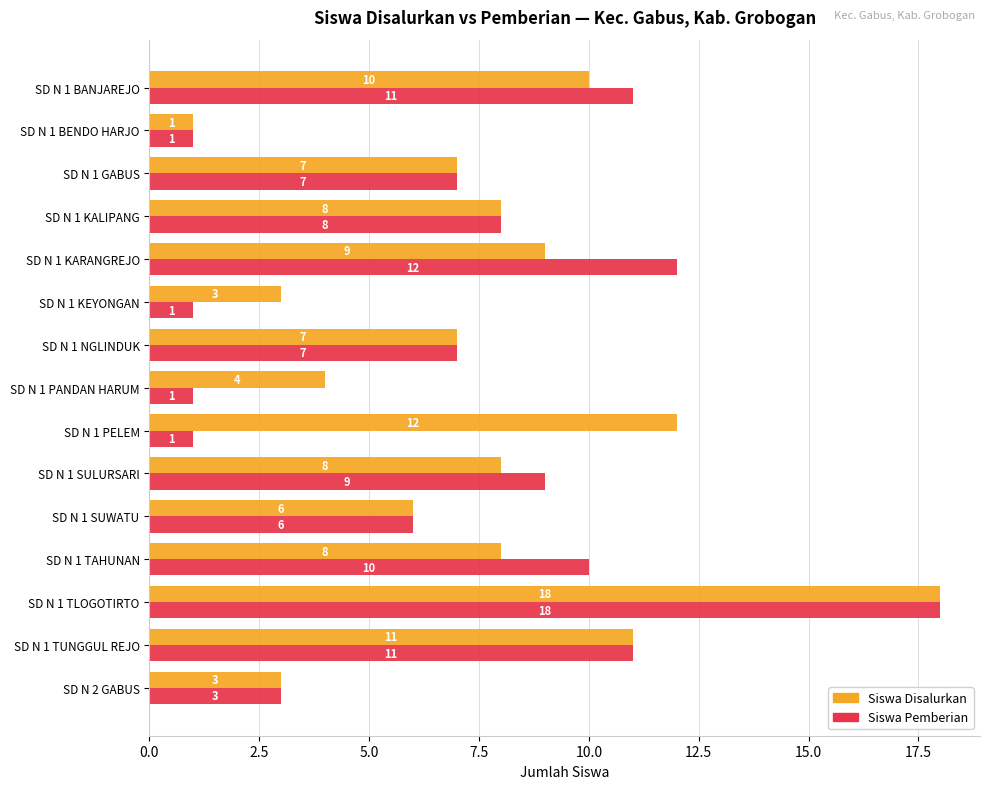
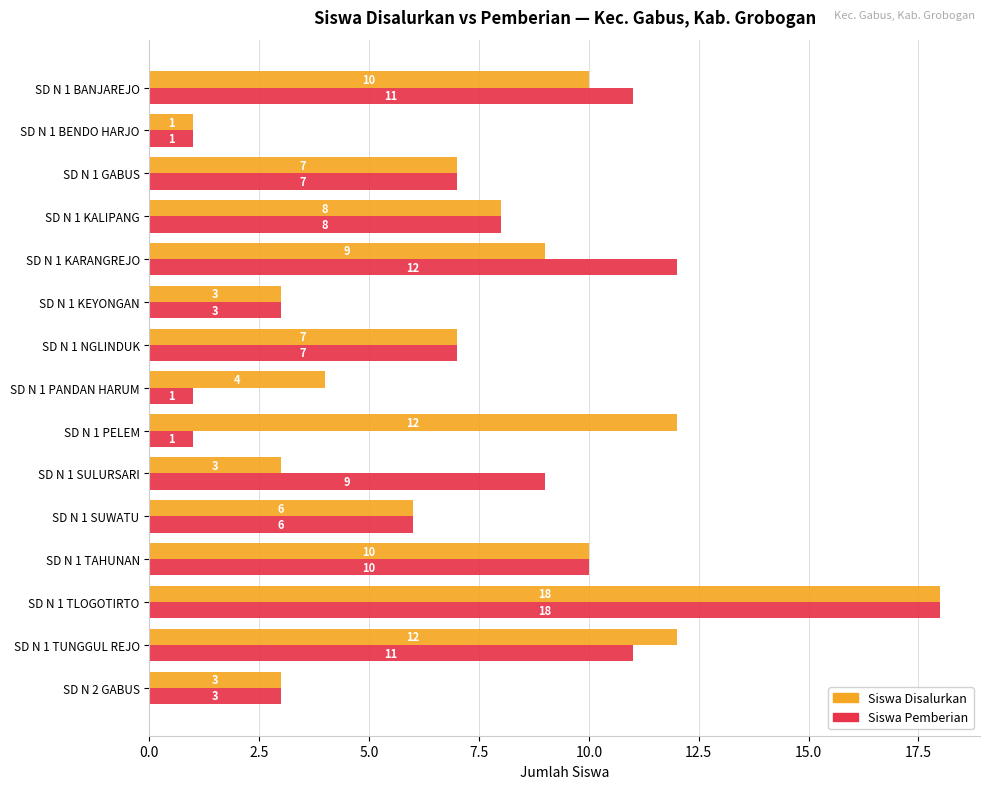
  {
    "Siswa Disalurkan": {
      "SD N 1 BANJAREJO": 10,
      "SD N 1 BENDO HARJO": 1,
      "SD N 1 GABUS": 7,
      "SD N 1 KALIPANG": 8,
      "SD N 1 KARANGREJO": 9,
      "SD N 1 KEYONGAN": 3,
      "SD N 1 NGLINDUK": 7,
      "SD N 1 PANDAN HARUM": 4,
      "SD N 1 PELEM": 12,
-     "SD N 1 SULURSARI": 8,
+     "SD N 1 SULURSARI": 3,
      "SD N 1 SUWATU": 6,
-     "SD N 1 TAHUNAN": 8,
+     "SD N 1 TAHUNAN": 10,
      "SD N 1 TLOGOTIRTO": 18,
-     "SD N 1 TUNGGUL REJO": 11,
+     "SD N 1 TUNGGUL REJO": 12,
      "SD N 2 GABUS": 3
    },
    "Siswa Pemberian": {
      "SD N 1 BANJAREJO": 11,
      "SD N 1 BENDO HARJO": 1,
      "SD N 1 GABUS": 7,
      "SD N 1 KALIPANG": 8,
      "SD N 1 KARANGREJO": 12,
-     "SD N 1 KEYONGAN": 1,
+     "SD N 1 KEYONGAN": 3,
      "SD N 1 NGLINDUK": 7,
      "SD N 1 PANDAN HARUM": 1,
      "SD N 1 PELEM": 1,
      "SD N 1 SULURSARI": 9,
      "SD N 1 SUWATU": 6,
      "SD N 1 TAHUNAN": 10,
      "SD N 1 TLOGOTIRTO": 18,
      "SD N 1 TUNGGUL REJO": 11,
      "SD N 2 GABUS": 3
    }
  }
